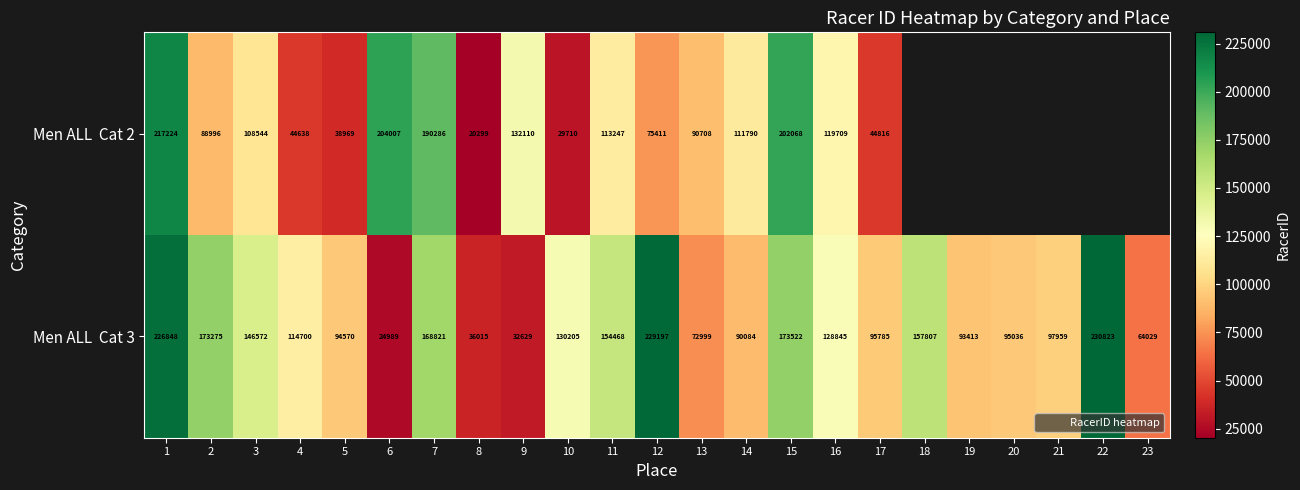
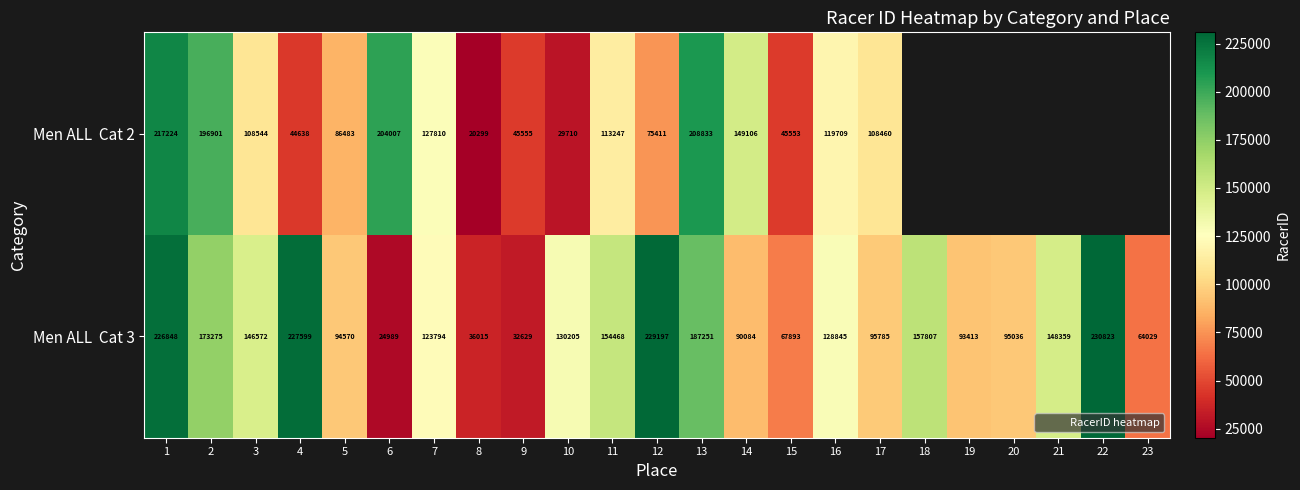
  {
    "Men ALL Cat 2": {
      "1": 217224,
-     "2": 88996,
+     "2": 196901,
      "3": 108544,
      "4": 44638,
-     "5": 38969,
+     "5": 86483,
      "6": 204007,
-     "7": 190286,
+     "7": 127810,
      "8": 20299,
-     "9": 132110,
+     "9": 45555,
      "10": 29710,
      "11": 113247,
      "12": 75411,
-     "13": 90708,
-     "14": 111790,
-     "15": 202068,
+     "13": 208833,
+     "14": 149106,
+     "15": 45553,
      "16": 119709,
-     "17": 44816
+     "17": 108460
    },
    "Men ALL Cat 3": {
      "1": 226848,
      "2": 173275,
      "3": 146572,
-     "4": 114700,
+     "4": 227599,
      "5": 94570,
      "6": 24989,
-     "7": 168821,
+     "7": 123794,
      "8": 36015,
      "9": 32629,
      "10": 130205,
      "11": 154468,
      "12": 229197,
-     "13": 72999,
+     "13": 187251,
      "14": 90084,
-     "15": 173522,
+     "15": 67893,
      "16": 128845,
      "17": 95785,
      "18": 157807,
      "19": 93413,
      "20": 95036,
-     "21": 97959,
+     "21": 148359,
      "22": 230823,
      "23": 64029
    }
  }
